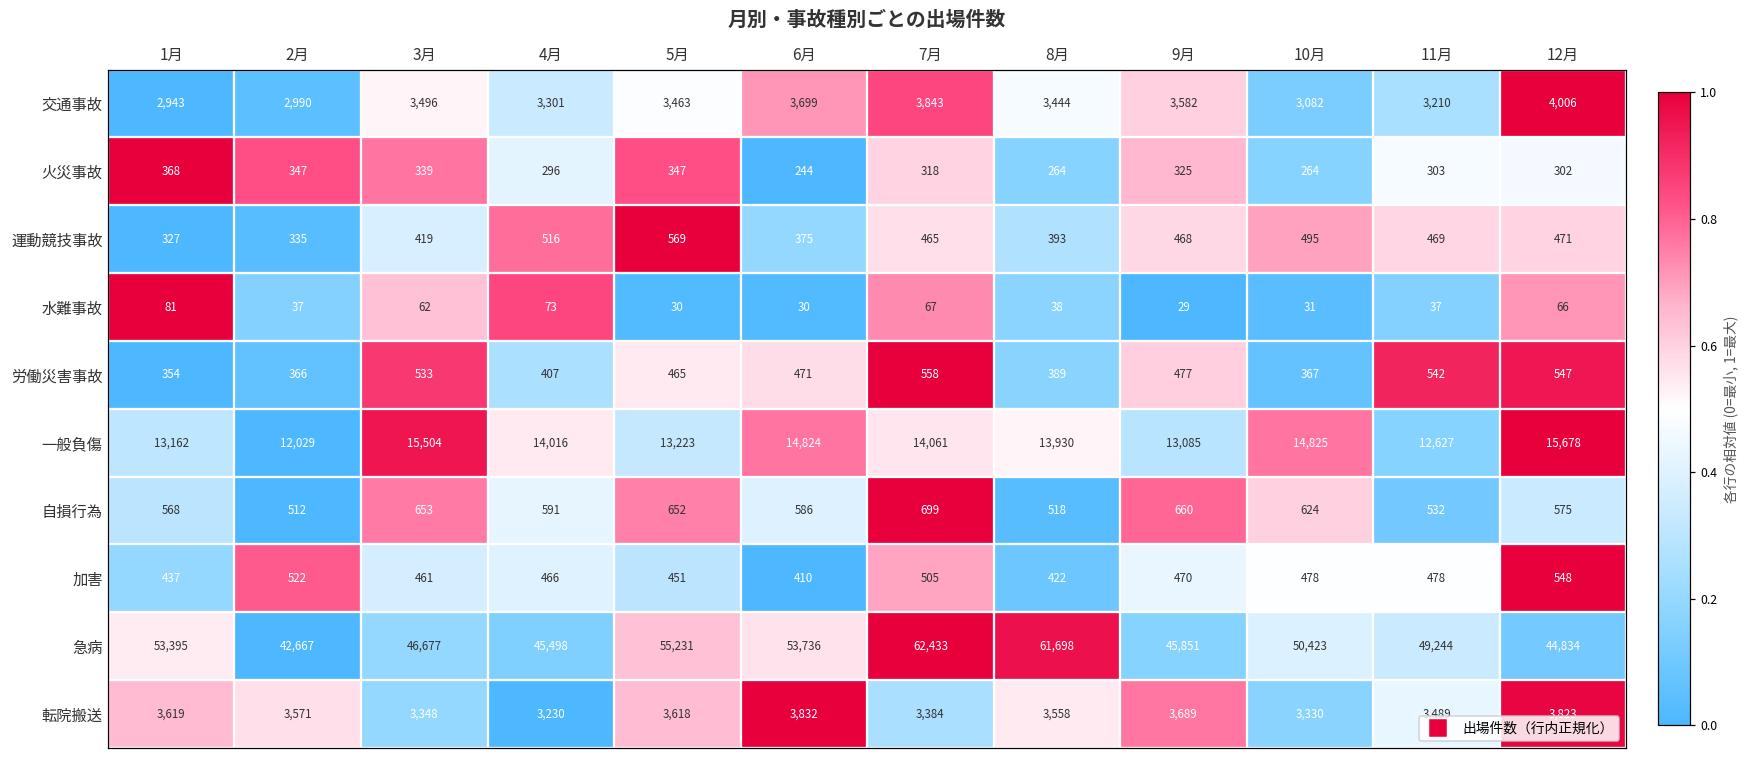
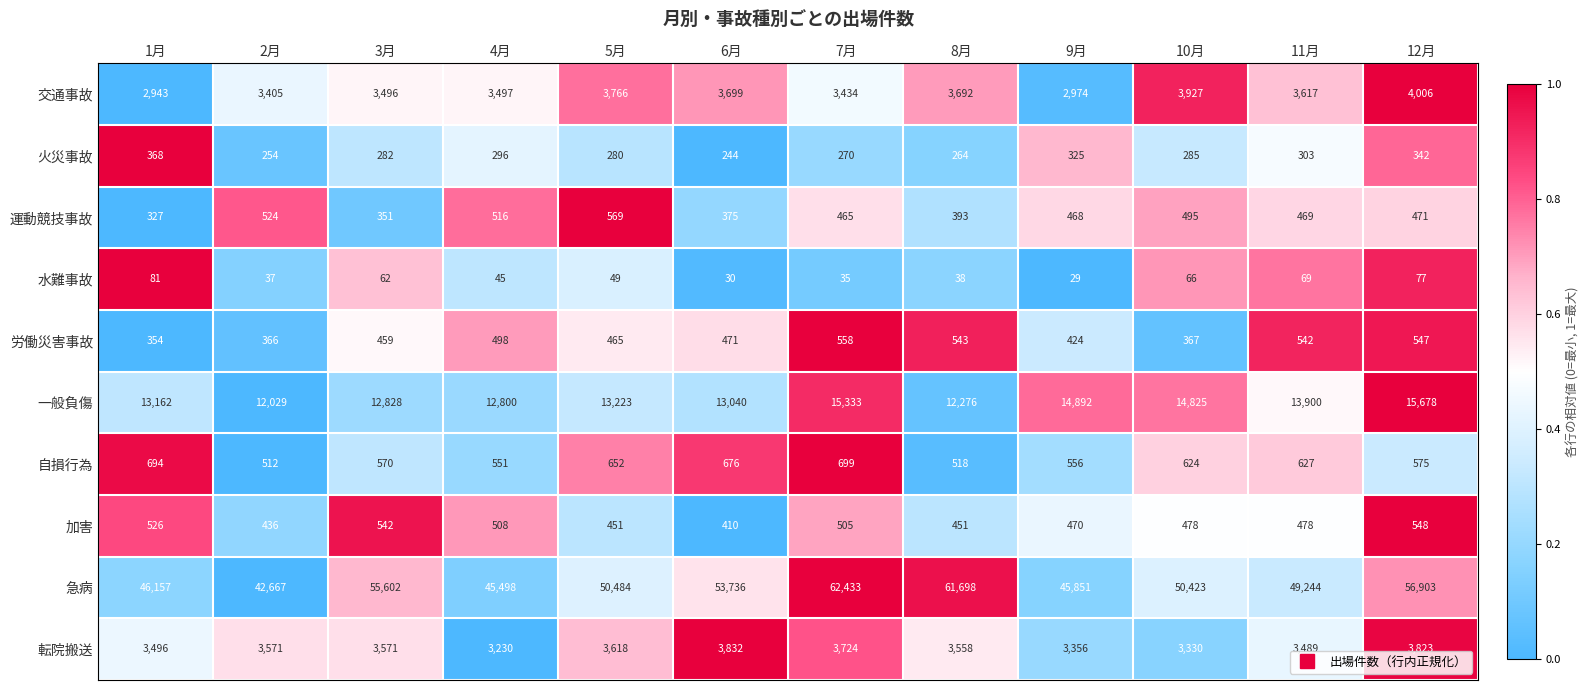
  {
    "交通事故": {
      "1月": "2,943",
-     "2月": "2,990",
+     "2月": "3,405",
      "3月": "3,496",
-     "4月": "3,301",
-     "5月": "3,463",
+     "4月": "3,497",
+     "5月": "3,766",
      "6月": "3,699",
-     "7月": "3,843",
-     "8月": "3,444",
-     "9月": "3,582",
-     "10月": "3,082",
-     "11月": "3,210",
+     "7月": "3,434",
+     "8月": "3,692",
+     "9月": "2,974",
+     "10月": "3,927",
+     "11月": "3,617",
      "12月": "4,006"
    },
    "火災事故": {
      "1月": "368",
-     "2月": "347",
-     "3月": "339",
+     "2月": "254",
+     "3月": "282",
      "4月": "296",
-     "5月": "347",
+     "5月": "280",
      "6月": "244",
-     "7月": "318",
+     "7月": "270",
      "8月": "264",
      "9月": "325",
-     "10月": "264",
+     "10月": "285",
      "11月": "303",
-     "12月": "302"
+     "12月": "342"
    },
    "運動競技事故": {
      "1月": "327",
-     "2月": "335",
-     "3月": "419",
+     "2月": "524",
+     "3月": "351",
      "4月": "516",
      "5月": "569",
      "6月": "375",
      "7月": "465",
      "8月": "393",
      "9月": "468",
      "10月": "495",
      "11月": "469",
      "12月": "471"
    },
    "水難事故": {
      "1月": "81",
      "2月": "37",
      "3月": "62",
-     "4月": "73",
-     "5月": "30",
+     "4月": "45",
+     "5月": "49",
      "6月": "30",
-     "7月": "67",
+     "7月": "35",
      "8月": "38",
      "9月": "29",
-     "10月": "31",
-     "11月": "37",
-     "12月": "66"
+     "10月": "66",
+     "11月": "69",
+     "12月": "77"
    },
    "労働災害事故": {
      "1月": "354",
      "2月": "366",
-     "3月": "533",
-     "4月": "407",
+     "3月": "459",
+     "4月": "498",
      "5月": "465",
      "6月": "471",
      "7月": "558",
-     "8月": "389",
-     "9月": "477",
+     "8月": "543",
+     "9月": "424",
      "10月": "367",
      "11月": "542",
      "12月": "547"
    },
    "一般負傷": {
      "1月": "13,162",
      "2月": "12,029",
-     "3月": "15,504",
-     "4月": "14,016",
+     "3月": "12,828",
+     "4月": "12,800",
      "5月": "13,223",
-     "6月": "14,824",
-     "7月": "14,061",
-     "8月": "13,930",
-     "9月": "13,085",
+     "6月": "13,040",
+     "7月": "15,333",
+     "8月": "12,276",
+     "9月": "14,892",
      "10月": "14,825",
-     "11月": "12,627",
+     "11月": "13,900",
      "12月": "15,678"
    },
    "自損行為": {
-     "1月": "568",
+     "1月": "694",
      "2月": "512",
-     "3月": "653",
-     "4月": "591",
+     "3月": "570",
+     "4月": "551",
      "5月": "652",
-     "6月": "586",
+     "6月": "676",
      "7月": "699",
      "8月": "518",
-     "9月": "660",
+     "9月": "556",
      "10月": "624",
-     "11月": "532",
+     "11月": "627",
      "12月": "575"
    },
    "加害": {
-     "1月": "437",
-     "2月": "522",
-     "3月": "461",
-     "4月": "466",
+     "1月": "526",
+     "2月": "436",
+     "3月": "542",
+     "4月": "508",
      "5月": "451",
      "6月": "410",
      "7月": "505",
-     "8月": "422",
+     "8月": "451",
      "9月": "470",
      "10月": "478",
      "11月": "478",
      "12月": "548"
    },
    "急病": {
-     "1月": "53,395",
+     "1月": "46,157",
      "2月": "42,667",
-     "3月": "46,677",
+     "3月": "55,602",
      "4月": "45,498",
-     "5月": "55,231",
+     "5月": "50,484",
      "6月": "53,736",
      "7月": "62,433",
      "8月": "61,698",
      "9月": "45,851",
      "10月": "50,423",
      "11月": "49,244",
-     "12月": "44,834"
+     "12月": "56,903"
    },
    "転院搬送": {
-     "1月": "3,619",
+     "1月": "3,496",
      "2月": "3,571",
-     "3月": "3,348",
+     "3月": "3,571",
      "4月": "3,230",
      "5月": "3,618",
      "6月": "3,832",
-     "7月": "3,384",
+     "7月": "3,724",
      "8月": "3,558",
-     "9月": "3,689",
+     "9月": "3,356",
      "10月": "3,330"
    }
  }
